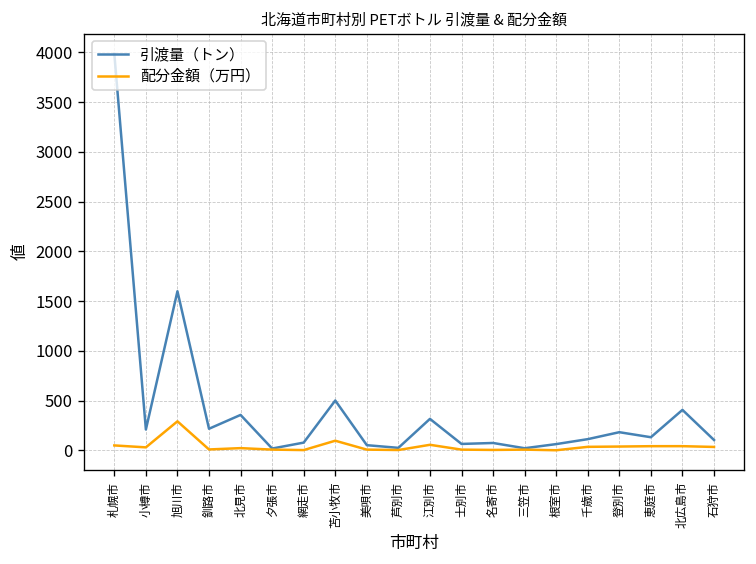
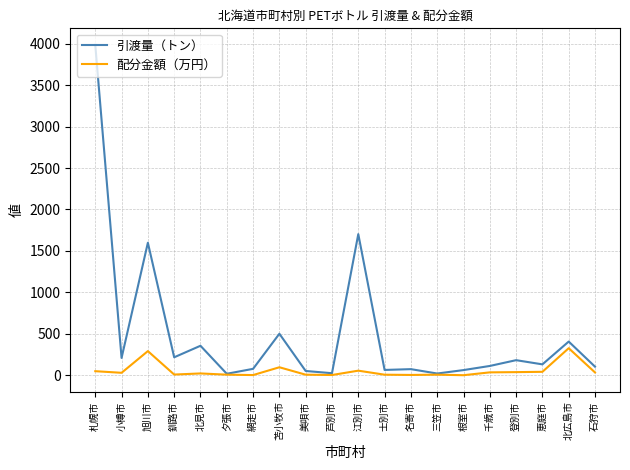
  {
    "引渡量（トン）": {
      "小樽市": 200,
      "旭川市": 1600,
      "釧路市": 200,
      "北見市": 400,
      "網走市": 100,
      "苫小牧市": 500,
      "美唄市": 100,
-     "江別市": 300,
+     "江別市": 1700,
      "士別市": 100,
      "名寄市": 100,
      "根室市": 100,
      "千歳市": 100,
      "登別市": 200,
      "恵庭市": 100,
      "北広島市": 400,
      "石狩市": 100
    },
    "配分金額（万円）": {
      "札幌市": 0,
      "小樽市": 0,
      "旭川市": 300,
      "釧路市": 0,
      "北見市": 0,
      "網走市": 0,
      "苫小牧市": 100,
      "美唄市": 0,
      "江別市": 100,
      "士別市": 0,
      "名寄市": 0,
      "根室市": 0,
      "千歳市": 0,
      "登別市": 0,
      "恵庭市": 0,
-     "北広島市": 0,
+     "北広島市": 300,
      "石狩市": 0
    }
  }
